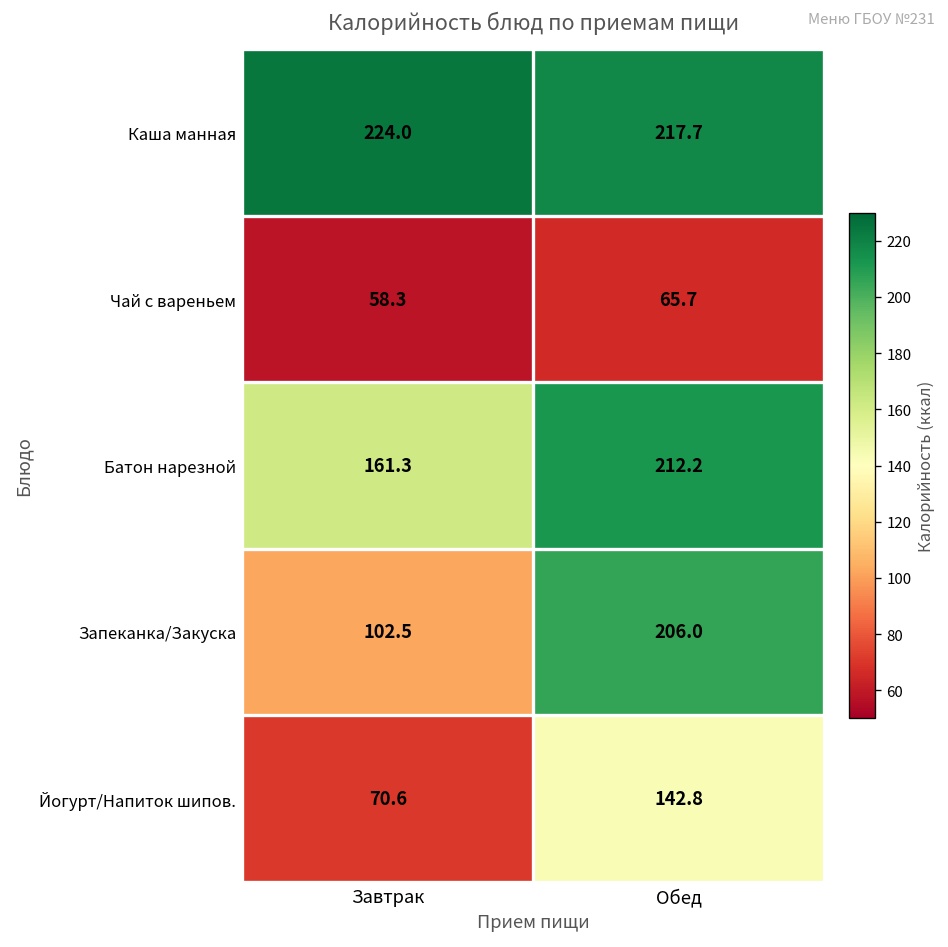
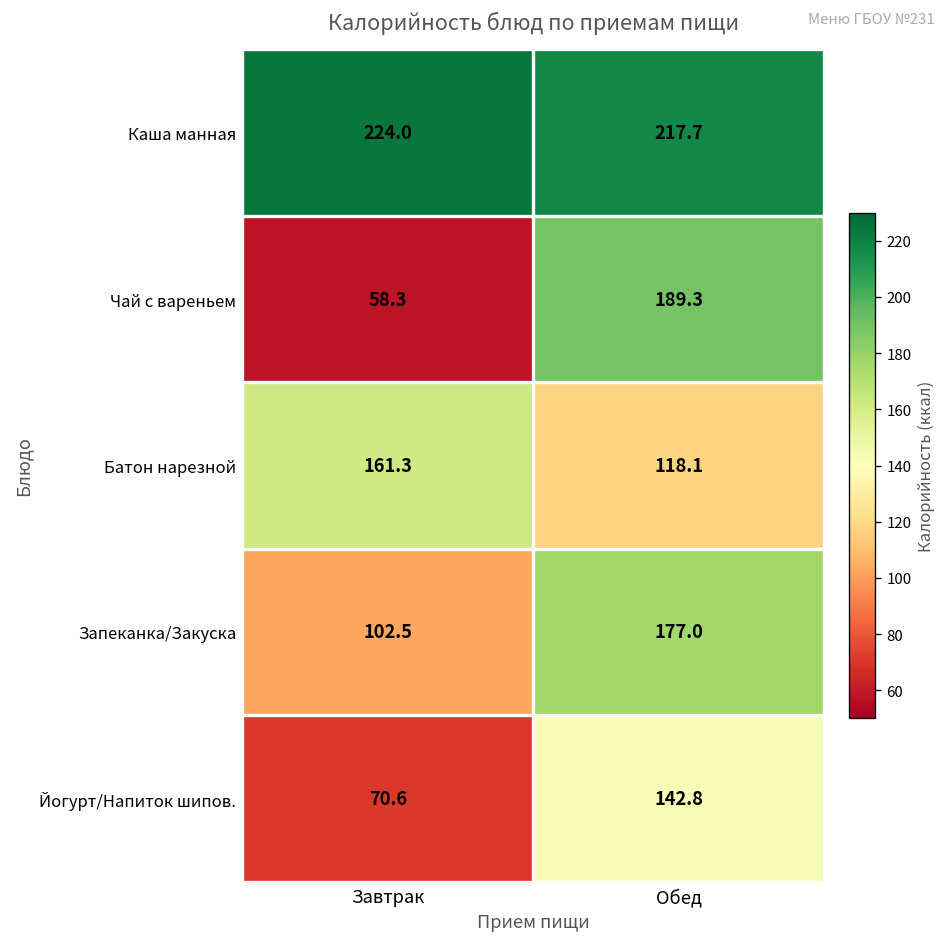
  {
    "Каша манная": {
      "Завтрак": 224.0,
      "Обед": 217.7
    },
    "Чай с вареньем": {
      "Завтрак": 58.3,
-     "Обед": 65.7
+     "Обед": 189.3
    },
    "Батон нарезной": {
      "Завтрак": 161.3,
-     "Обед": 212.2
+     "Обед": 118.1
    },
    "Запеканка/Закуска": {
      "Завтрак": 102.5,
-     "Обед": 206.0
+     "Обед": 177.0
    },
    "Йогурт/Напиток шипов.": {
      "Завтрак": 70.6,
      "Обед": 142.8
    }
  }
